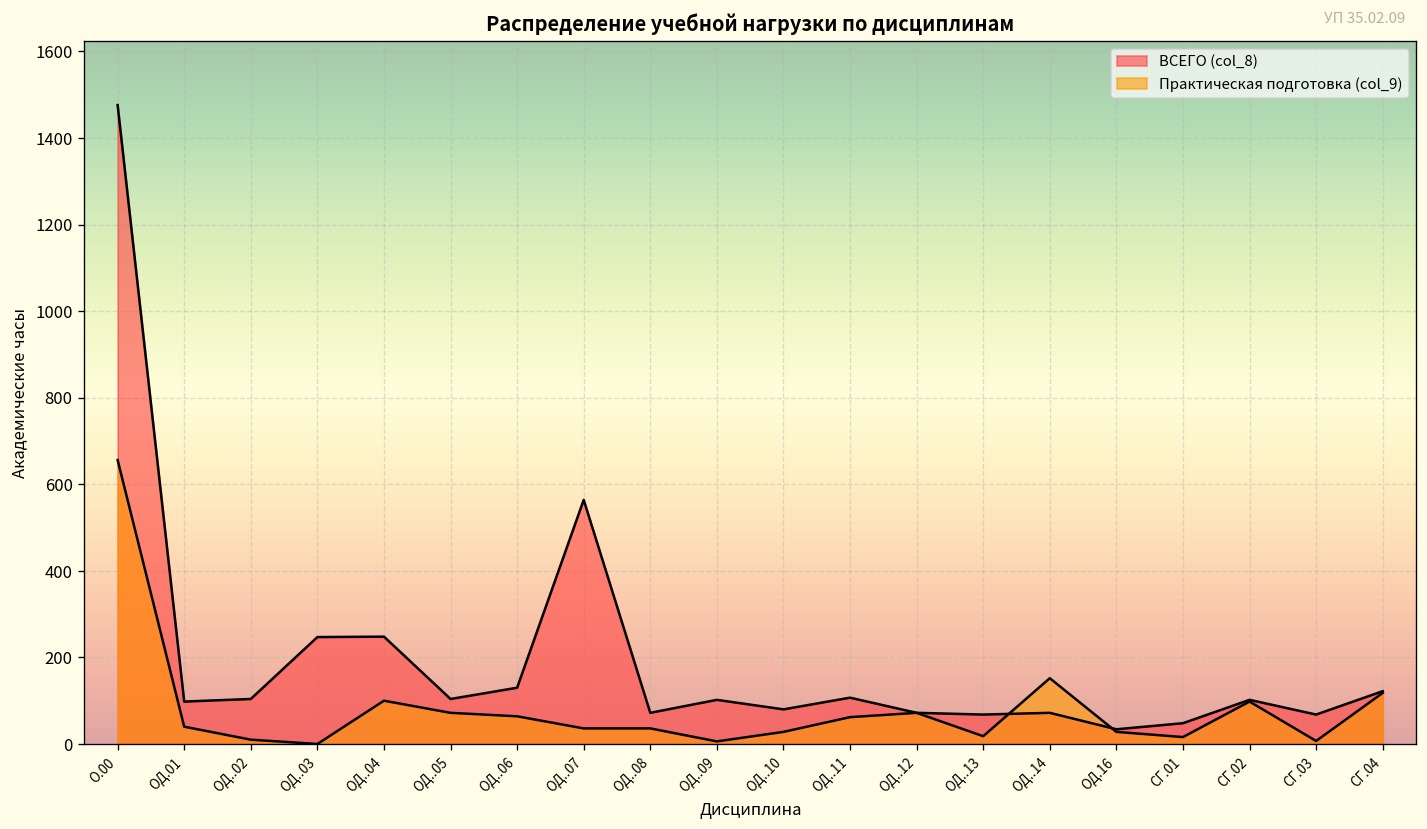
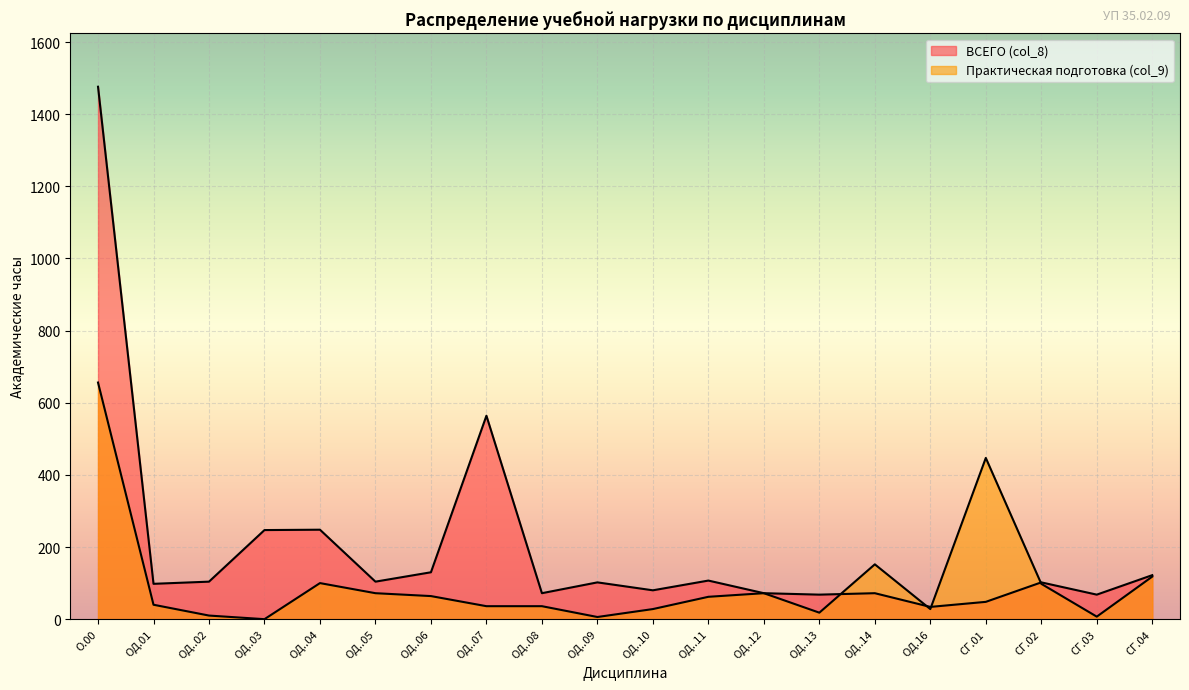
  {
    "ВСЕГО (col_8)": {
      "О.00": 1480,
      "ОД.01": 100,
      "ОД..02": 100,
      "ОД..03": 250,
      "ОД..04": 250,
      "ОД..05": 100,
      "ОД..06": 130,
      "ОД..07": 560,
      "ОД..08": 70,
      "ОД..09": 100,
      "ОД..10": 80,
      "ОД..11": 110,
      "ОД..13": 70,
      "ОД..14": 70,
      "СГ.01": 50,
      "СГ.03": 70
    },
    "Практическая подготовка (col_9)": {
      "О.00": 660,
      "ОД.01": 40,
      "ОД..02": 10,
      "ОД..03": 0,
      "ОД..04": 100,
      "ОД..05": 70,
      "ОД..06": 60,
      "ОД..07": 40,
      "ОД..08": 40,
      "ОД..09": 10,
      "ОД..10": 30,
      "ОД..11": 60,
      "ОД..13": 20,
      "ОД..14": 150,
-     "СГ.01": 20,
+     "СГ.01": 450,
      "СГ.03": 10
    }
  }
